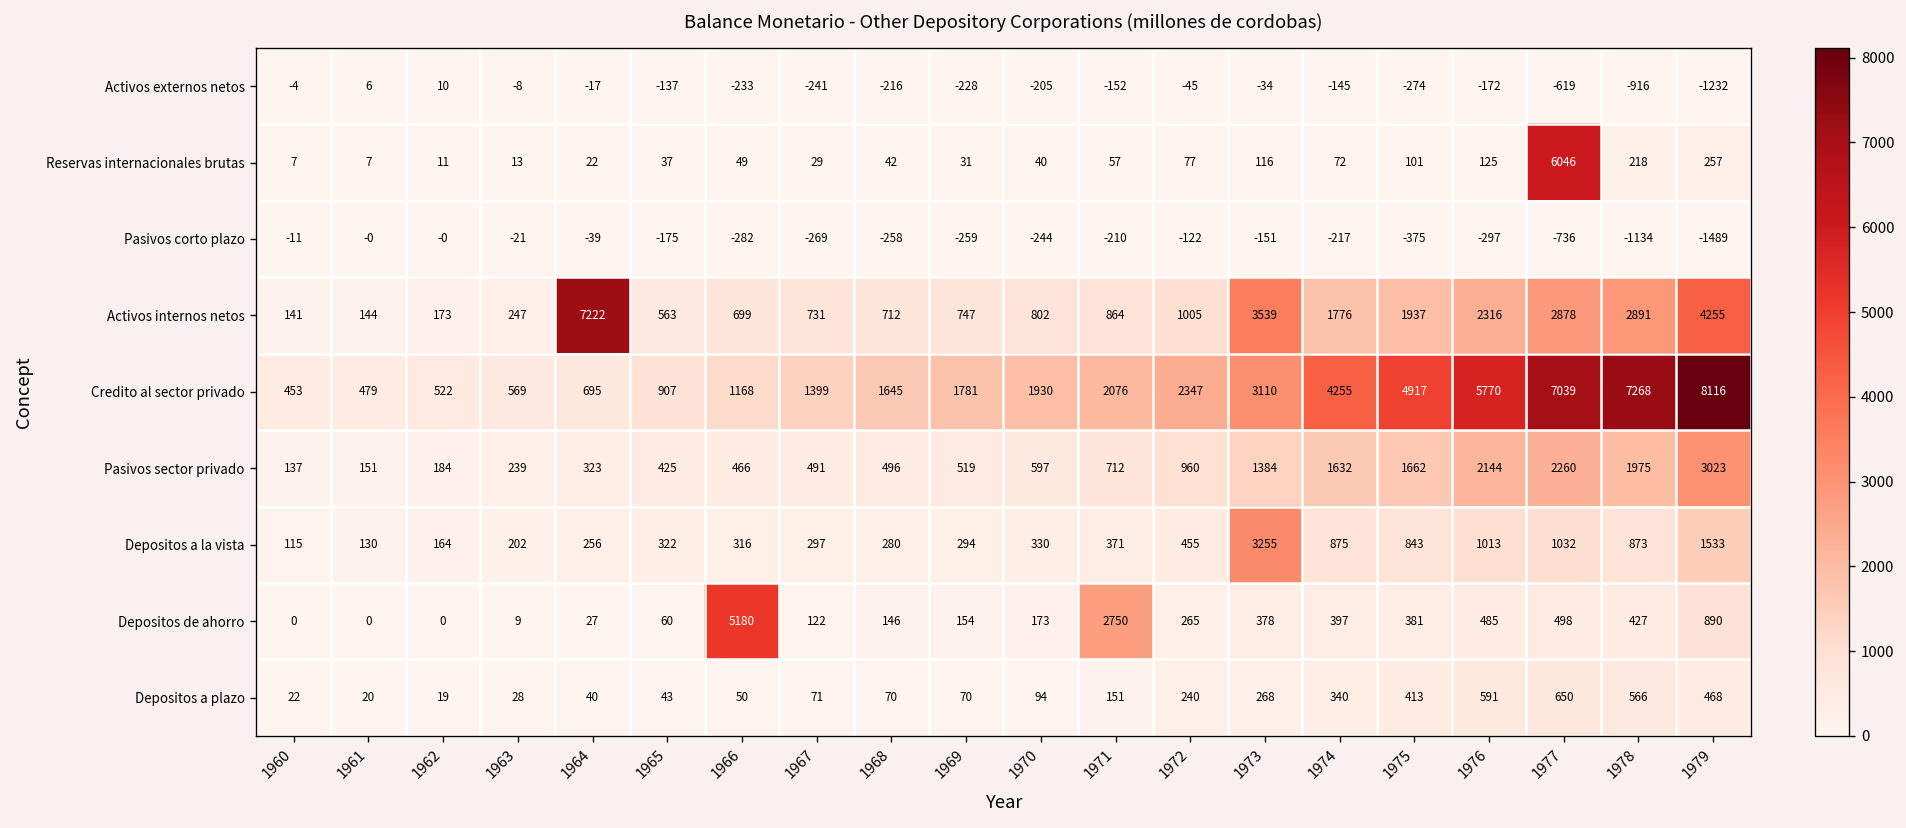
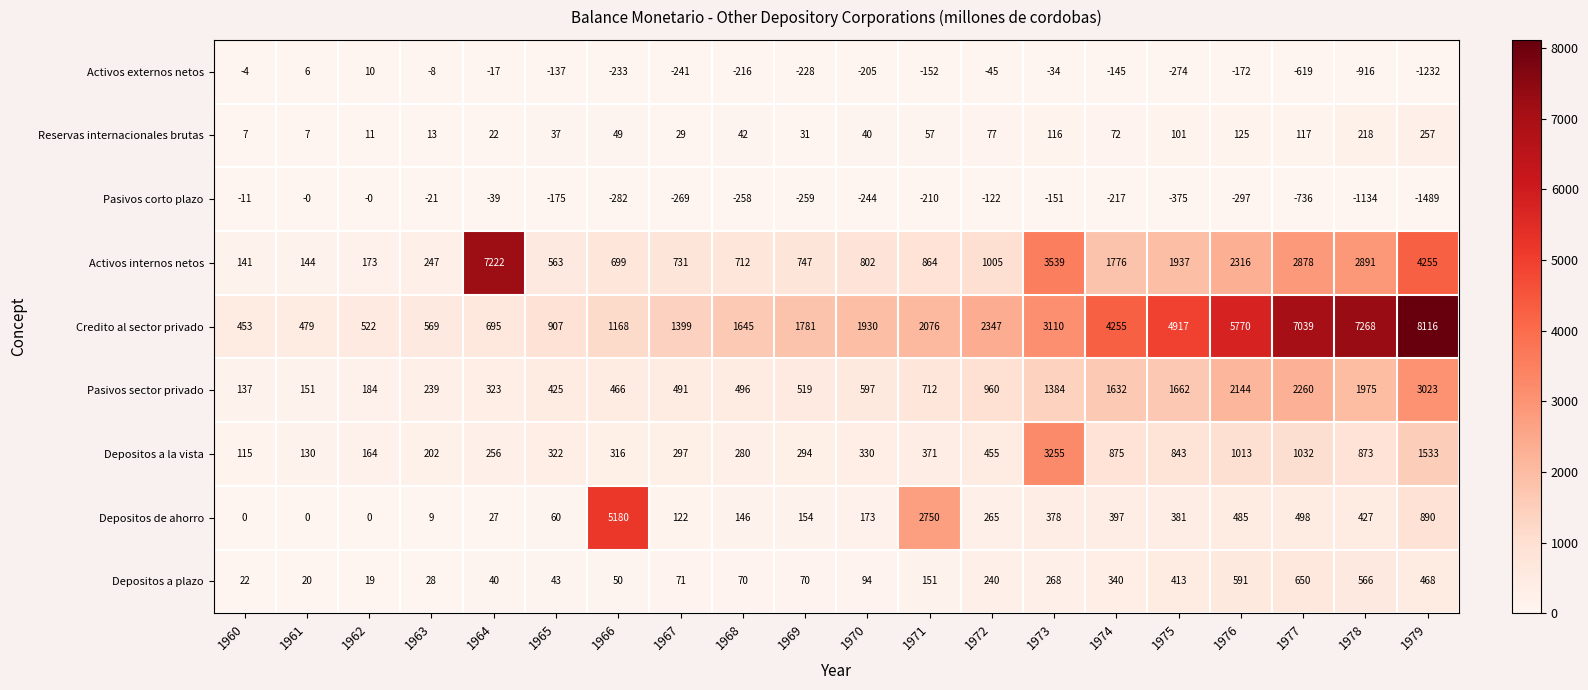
  {
    "Activos externos netos": {
      "1960": -4,
      "1961": 6,
      "1962": 10,
      "1963": -8,
      "1964": -17,
      "1965": -137,
      "1966": -233,
      "1967": -241,
      "1968": -216,
      "1969": -228,
      "1970": -205,
      "1971": -152,
      "1972": -45,
      "1973": -34,
      "1974": -145,
      "1975": -274,
      "1976": -172,
      "1977": -619,
      "1978": -916,
      "1979": -1232
    },
    "Reservas internacionales brutas": {
      "1960": 7,
      "1961": 7,
      "1962": 11,
      "1963": 13,
      "1964": 22,
      "1965": 37,
      "1966": 49,
      "1967": 29,
      "1968": 42,
      "1969": 31,
      "1970": 40,
      "1971": 57,
      "1972": 77,
      "1973": 116,
      "1974": 72,
      "1975": 101,
      "1976": 125,
-     "1977": 6046,
+     "1977": 117,
      "1978": 218,
      "1979": 257
    },
    "Pasivos corto plazo": {
      "1960": -11,
      "1961": -0,
      "1962": -0,
      "1963": -21,
      "1964": -39,
      "1965": -175,
      "1966": -282,
      "1967": -269,
      "1968": -258,
      "1969": -259,
      "1970": -244,
      "1971": -210,
      "1972": -122,
      "1973": -151,
      "1974": -217,
      "1975": -375,
      "1976": -297,
      "1977": -736,
      "1978": -1134,
      "1979": -1489
    },
    "Activos internos netos": {
      "1960": 141,
      "1961": 144,
      "1962": 173,
      "1963": 247,
      "1964": 7222,
      "1965": 563,
      "1966": 699,
      "1967": 731,
      "1968": 712,
      "1969": 747,
      "1970": 802,
      "1971": 864,
      "1972": 1005,
      "1973": 3539,
      "1974": 1776,
      "1975": 1937,
      "1976": 2316,
      "1977": 2878,
      "1978": 2891,
      "1979": 4255
    },
    "Credito al sector privado": {
      "1960": 453,
      "1961": 479,
      "1962": 522,
      "1963": 569,
      "1964": 695,
      "1965": 907,
      "1966": 1168,
      "1967": 1399,
      "1968": 1645,
      "1969": 1781,
      "1970": 1930,
      "1971": 2076,
      "1972": 2347,
      "1973": 3110,
      "1974": 4255,
      "1975": 4917,
      "1976": 5770,
      "1977": 7039,
      "1978": 7268,
      "1979": 8116
    },
    "Pasivos sector privado": {
      "1960": 137,
      "1961": 151,
      "1962": 184,
      "1963": 239,
      "1964": 323,
      "1965": 425,
      "1966": 466,
      "1967": 491,
      "1968": 496,
      "1969": 519,
      "1970": 597,
      "1971": 712,
      "1972": 960,
      "1973": 1384,
      "1974": 1632,
      "1975": 1662,
      "1976": 2144,
      "1977": 2260,
      "1978": 1975,
      "1979": 3023
    },
    "Depositos a la vista": {
      "1960": 115,
      "1961": 130,
      "1962": 164,
      "1963": 202,
      "1964": 256,
      "1965": 322,
      "1966": 316,
      "1967": 297,
      "1968": 280,
      "1969": 294,
      "1970": 330,
      "1971": 371,
      "1972": 455,
      "1973": 3255,
      "1974": 875,
      "1975": 843,
      "1976": 1013,
      "1977": 1032,
      "1978": 873,
      "1979": 1533
    },
    "Depositos de ahorro": {
      "1960": 0,
      "1961": 0,
      "1962": 0,
      "1963": 9,
      "1964": 27,
      "1965": 60,
      "1966": 5180,
      "1967": 122,
      "1968": 146,
      "1969": 154,
      "1970": 173,
      "1971": 2750,
      "1972": 265,
      "1973": 378,
      "1974": 397,
      "1975": 381,
      "1976": 485,
      "1977": 498,
      "1978": 427,
      "1979": 890
    },
    "Depositos a plazo": {
      "1960": 22,
      "1961": 20,
      "1962": 19,
      "1963": 28,
      "1964": 40,
      "1965": 43,
      "1966": 50,
      "1967": 71,
      "1968": 70,
      "1969": 70,
      "1970": 94,
      "1971": 151,
      "1972": 240,
      "1973": 268,
      "1974": 340,
      "1975": 413,
      "1976": 591,
      "1977": 650,
      "1978": 566,
      "1979": 468
    }
  }
